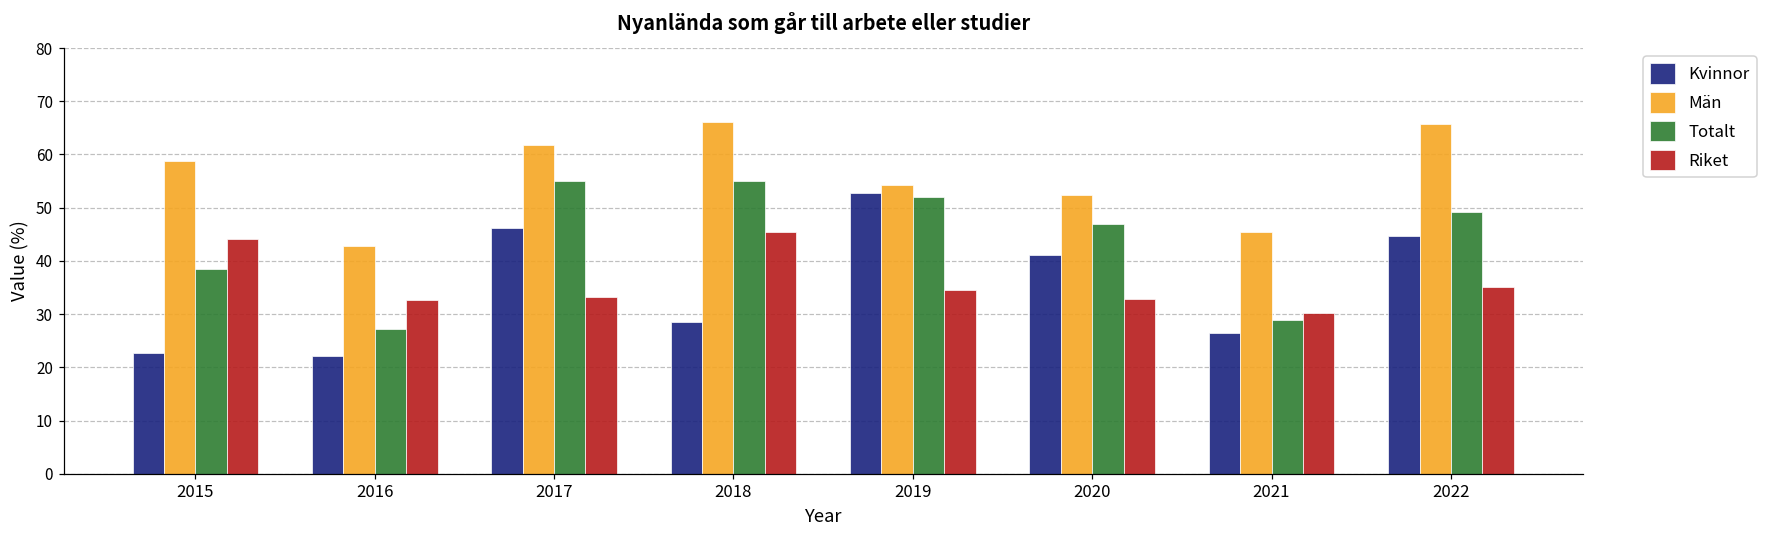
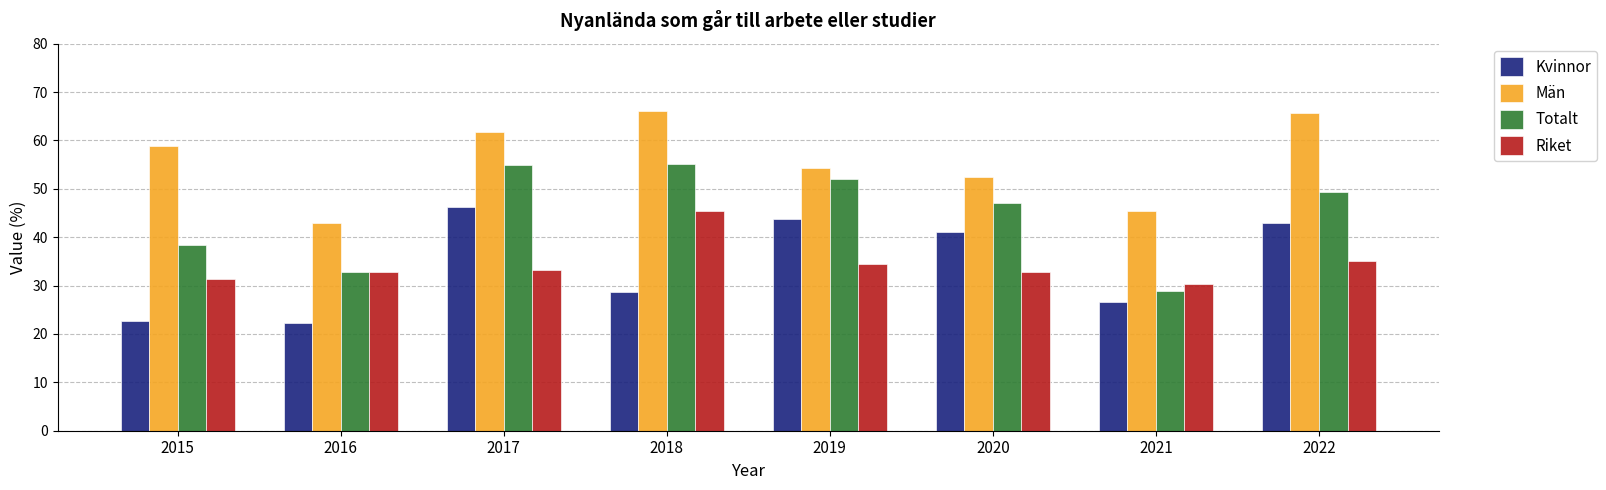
  {
    "Kvinnor": {
      "2015": 23,
      "2016": 22,
      "2017": 46,
      "2018": 29,
-     "2019": 53,
+     "2019": 44,
      "2020": 41,
      "2021": 27,
-     "2022": 45
+     "2022": 43
    },
    "Män": {
      "2015": 59,
      "2016": 43,
      "2017": 62,
      "2018": 66,
      "2019": 54,
      "2020": 52,
      "2021": 45,
      "2022": 66
    },
    "Totalt": {
      "2015": 38,
-     "2016": 27,
+     "2016": 33,
      "2017": 55,
      "2018": 55,
      "2019": 52,
      "2020": 47,
      "2021": 29,
      "2022": 49
    },
    "Riket": {
-     "2015": 44,
+     "2015": 31,
      "2016": 33,
      "2017": 33,
      "2018": 45,
      "2019": 34,
      "2020": 33,
      "2021": 30,
      "2022": 35
    }
  }
